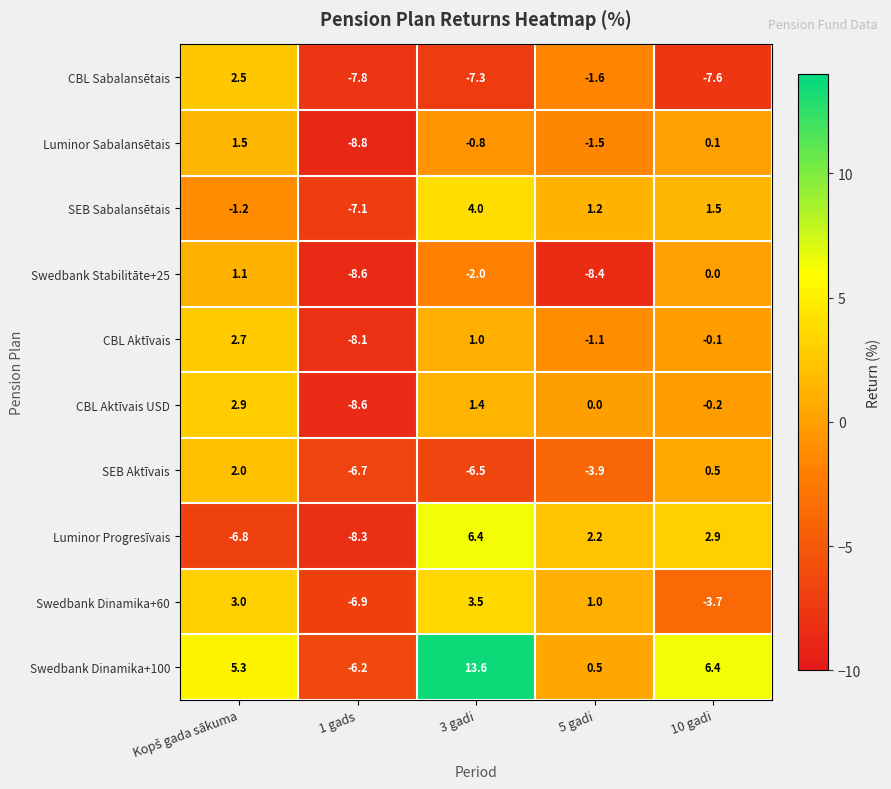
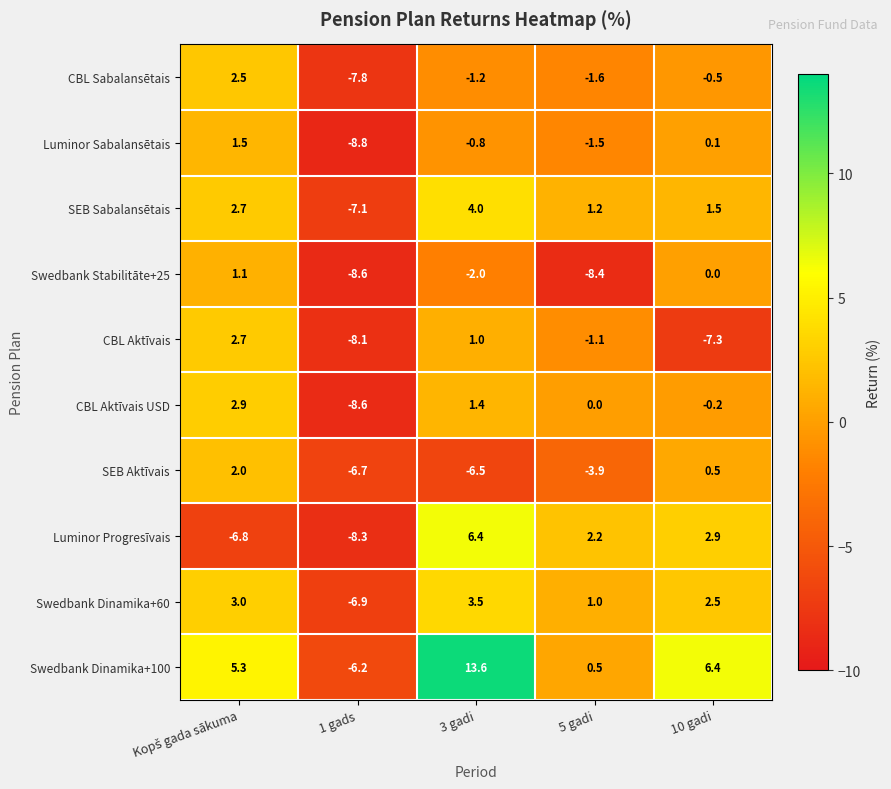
  {
    "CBL Sabalansētais": {
      "Kopš gada sākuma": 2.5,
      "1 gads": -7.8,
-     "3 gadi": -7.3,
+     "3 gadi": -1.2,
      "5 gadi": -1.6,
-     "10 gadi": -7.6
+     "10 gadi": -0.5
    },
    "Luminor Sabalansētais": {
      "Kopš gada sākuma": 1.5,
      "1 gads": -8.8,
      "3 gadi": -0.8,
      "5 gadi": -1.5,
      "10 gadi": 0.1
    },
    "SEB Sabalansētais": {
-     "Kopš gada sākuma": -1.2,
+     "Kopš gada sākuma": 2.7,
      "1 gads": -7.1,
      "3 gadi": 4.0,
      "5 gadi": 1.2,
      "10 gadi": 1.5
    },
    "Swedbank Stabilitāte+25": {
      "Kopš gada sākuma": 1.1,
      "1 gads": -8.6,
      "3 gadi": -2.0,
      "5 gadi": -8.4,
      "10 gadi": 0.0
    },
    "CBL Aktīvais": {
      "Kopš gada sākuma": 2.7,
      "1 gads": -8.1,
      "3 gadi": 1.0,
      "5 gadi": -1.1,
-     "10 gadi": -0.1
+     "10 gadi": -7.3
    },
    "CBL Aktīvais USD": {
      "Kopš gada sākuma": 2.9,
      "1 gads": -8.6,
      "3 gadi": 1.4,
      "5 gadi": 0.0,
      "10 gadi": -0.2
    },
    "SEB Aktīvais": {
      "Kopš gada sākuma": 2.0,
      "1 gads": -6.7,
      "3 gadi": -6.5,
      "5 gadi": -3.9,
      "10 gadi": 0.5
    },
    "Luminor Progresīvais": {
      "Kopš gada sākuma": -6.8,
      "1 gads": -8.3,
      "3 gadi": 6.4,
      "5 gadi": 2.2,
      "10 gadi": 2.9
    },
    "Swedbank Dinamika+60": {
      "Kopš gada sākuma": 3.0,
      "1 gads": -6.9,
      "3 gadi": 3.5,
      "5 gadi": 1.0,
-     "10 gadi": -3.7
+     "10 gadi": 2.5
    },
    "Swedbank Dinamika+100": {
      "Kopš gada sākuma": 5.3,
      "1 gads": -6.2,
      "3 gadi": 13.6,
      "5 gadi": 0.5,
      "10 gadi": 6.4
    }
  }
